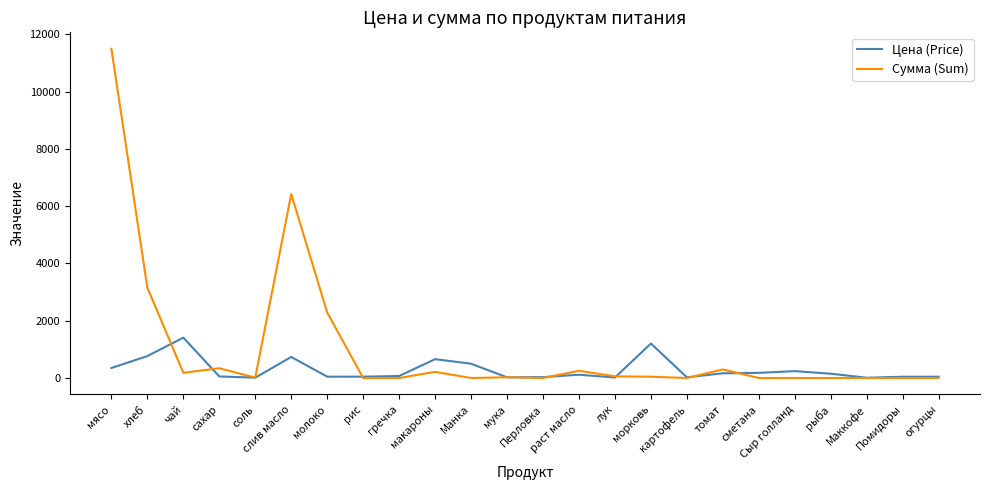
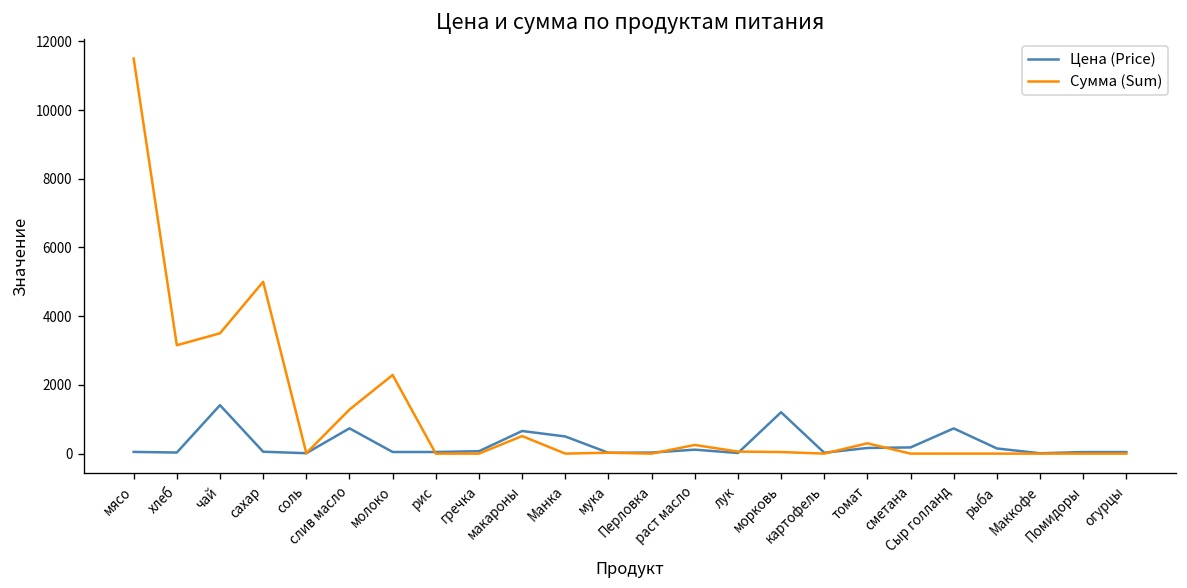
  {
    "Цена (Price)": {
-     "мясо": 400,
-     "хлеб": 800,
+     "мясо": 100,
+     "хлеб": 0,
      "чай": 1400,
      "сахар": 100,
      "слив масло": 700,
      "молоко": 0,
      "макароны": 700,
      "Манка": 500,
      "раст масло": 100,
      "морковь": 1200,
      "томат": 200,
      "сметана": 200,
-     "Сыр голланд": 200,
+     "Сыр голланд": 700,
      "рыба": 200
    },
    "Сумма (Sum)": {
      "мясо": 11500,
      "хлеб": 3200,
-     "чай": 200,
-     "сахар": 300,
-     "слив масло": 6400,
+     "чай": 3500,
+     "сахар": 5000,
+     "слив масло": 1300,
      "молоко": 2300,
-     "макароны": 200,
+     "макароны": 500,
      "Манка": 0,
      "раст масло": 300,
      "морковь": 0,
      "томат": 300,
      "сметана": 0,
      "Сыр голланд": 0,
      "рыба": 0
    }
  }
